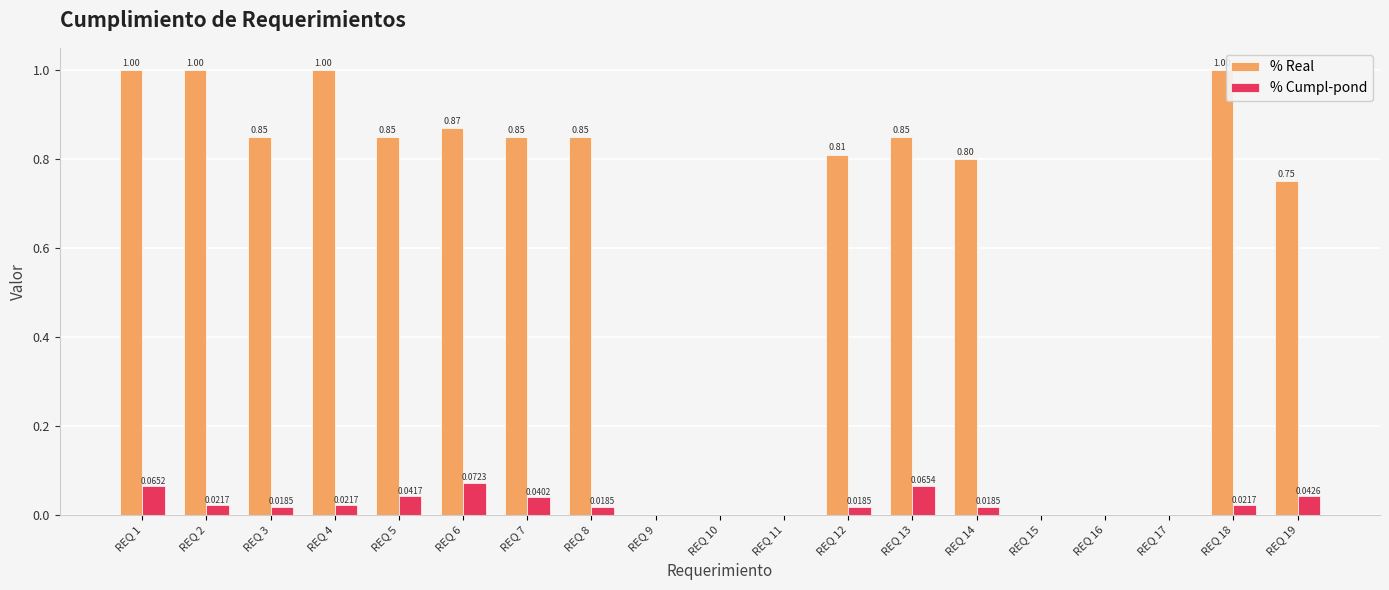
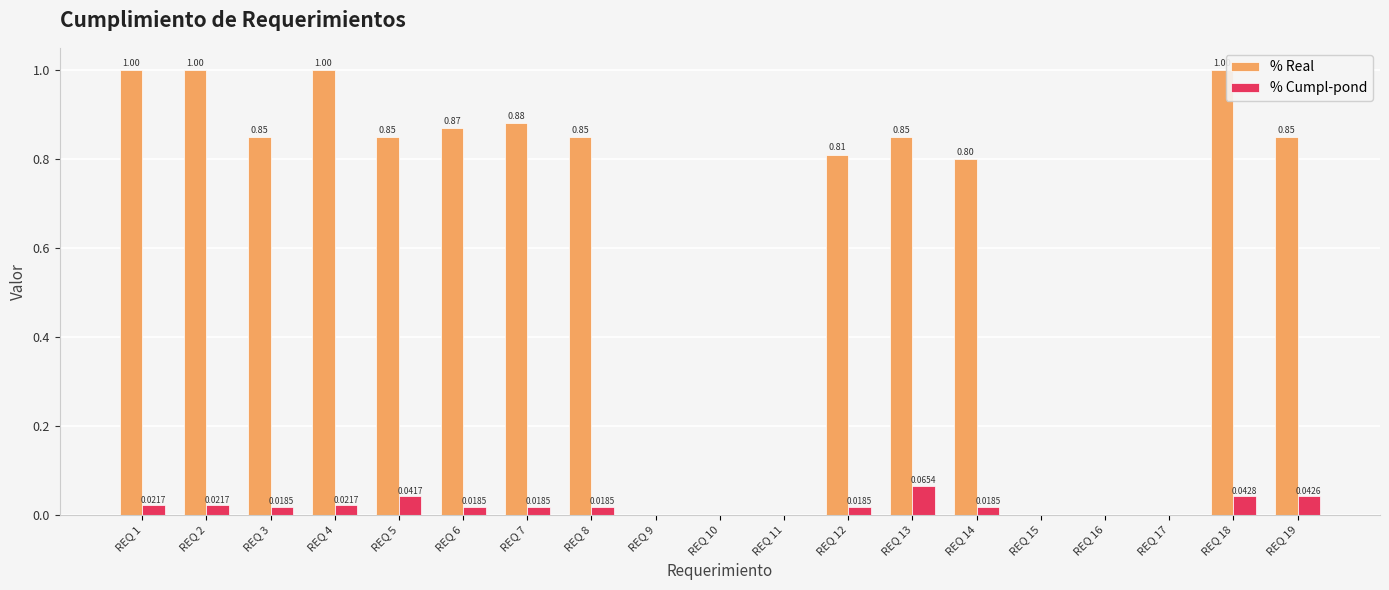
  {
    "% Real": {
      "REQ 1": 1.00,
      "REQ 2": 1.00,
      "REQ 3": 0.85,
      "REQ 4": 1.00,
      "REQ 5": 0.85,
      "REQ 6": 0.87,
-     "REQ 7": 0.85,
+     "REQ 7": 0.88,
      "REQ 8": 0.85,
      "REQ 12": 0.81,
      "REQ 13": 0.85,
      "REQ 14": 0.80,
-     "REQ 19": 0.75
+     "REQ 19": 0.85
    },
    "% Cumpl-pond": {
-     "REQ 1": 0.0652,
+     "REQ 1": 0.0217,
      "REQ 2": 0.0217,
      "REQ 3": 0.0185,
      "REQ 4": 0.0217,
      "REQ 5": 0.0417,
-     "REQ 6": 0.0723,
-     "REQ 7": 0.0402,
+     "REQ 6": 0.0185,
+     "REQ 7": 0.0185,
      "REQ 8": 0.0185,
      "REQ 12": 0.0185,
      "REQ 13": 0.0654,
      "REQ 14": 0.0185,
-     "REQ 18": 0.0217,
+     "REQ 18": 0.0428,
      "REQ 19": 0.0426
    }
  }
